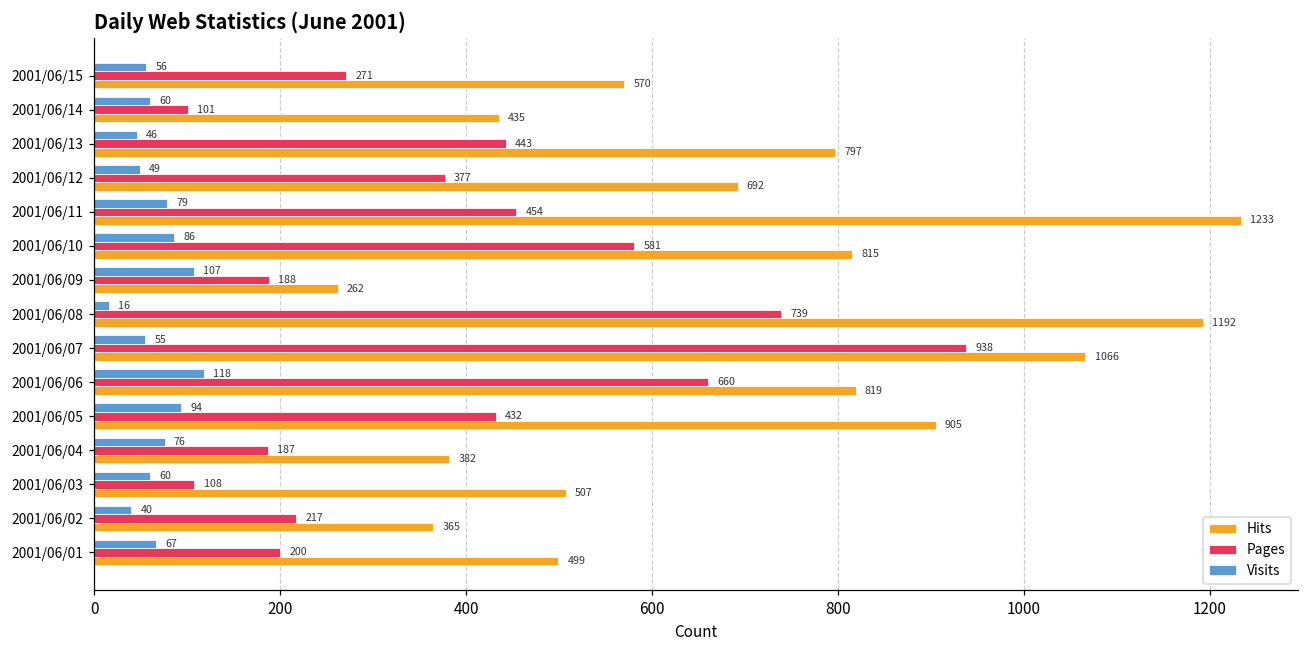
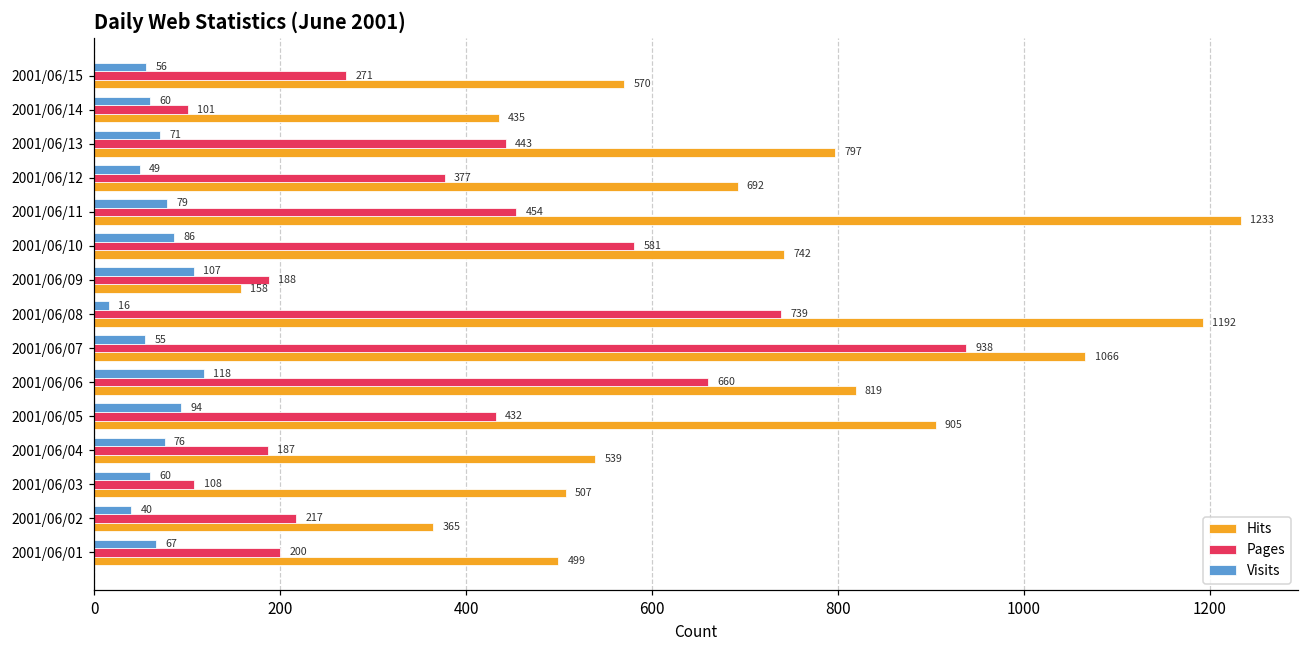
  {
    "Hits": {
      "2001/06/15": 570,
      "2001/06/14": 435,
      "2001/06/13": 797,
      "2001/06/12": 692,
      "2001/06/11": 1233,
-     "2001/06/10": 815,
-     "2001/06/09": 262,
+     "2001/06/10": 742,
+     "2001/06/09": 158,
      "2001/06/08": 1192,
      "2001/06/07": 1066,
      "2001/06/06": 819,
      "2001/06/05": 905,
-     "2001/06/04": 382,
+     "2001/06/04": 539,
      "2001/06/03": 507,
      "2001/06/02": 365,
      "2001/06/01": 499
    },
    "Pages": {
      "2001/06/15": 271,
      "2001/06/14": 101,
      "2001/06/13": 443,
      "2001/06/12": 377,
      "2001/06/11": 454,
      "2001/06/10": 581,
      "2001/06/09": 188,
      "2001/06/08": 739,
      "2001/06/07": 938,
      "2001/06/06": 660,
      "2001/06/05": 432,
      "2001/06/04": 187,
      "2001/06/03": 108,
      "2001/06/02": 217,
      "2001/06/01": 200
    },
    "Visits": {
      "2001/06/15": 56,
      "2001/06/14": 60,
-     "2001/06/13": 46,
+     "2001/06/13": 71,
      "2001/06/12": 49,
      "2001/06/11": 79,
      "2001/06/10": 86,
      "2001/06/09": 107,
      "2001/06/08": 16,
      "2001/06/07": 55,
      "2001/06/06": 118,
      "2001/06/05": 94,
      "2001/06/04": 76,
      "2001/06/03": 60,
      "2001/06/02": 40,
      "2001/06/01": 67
    }
  }
